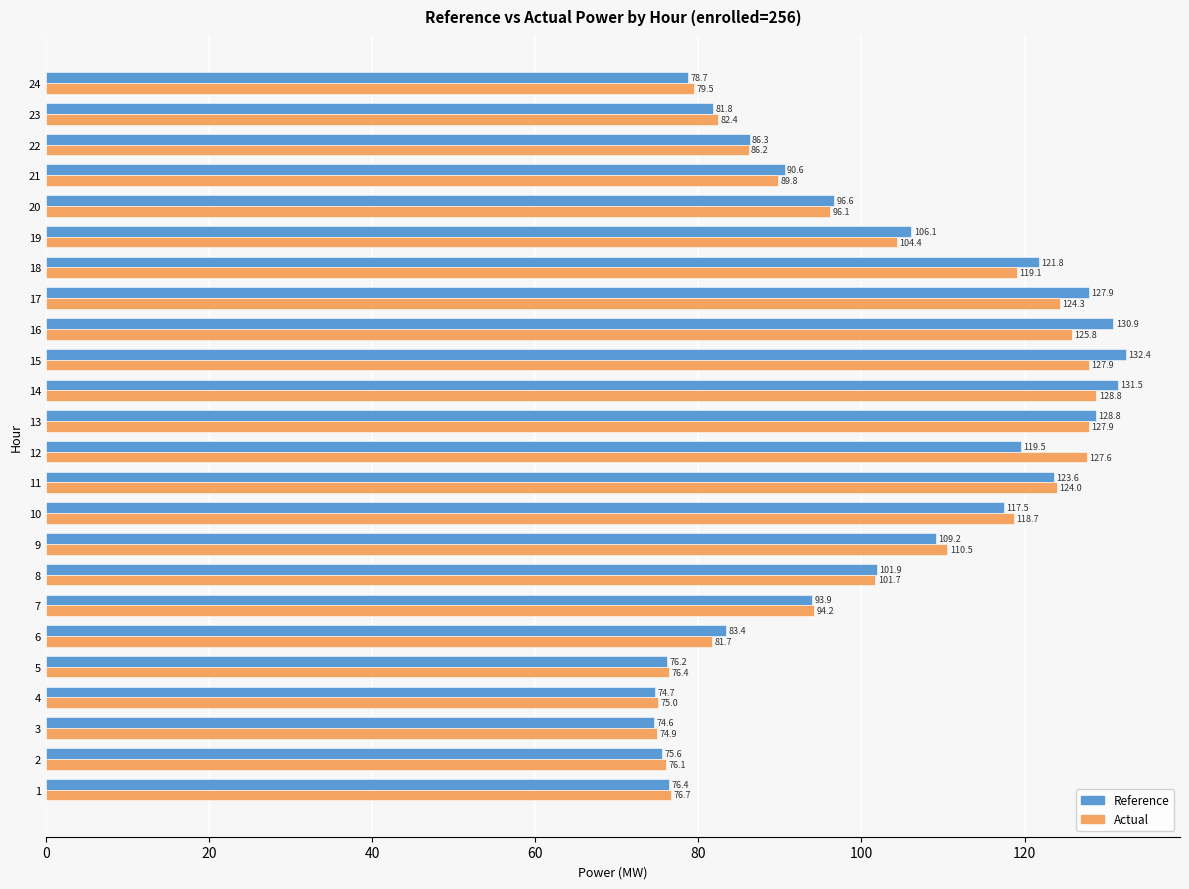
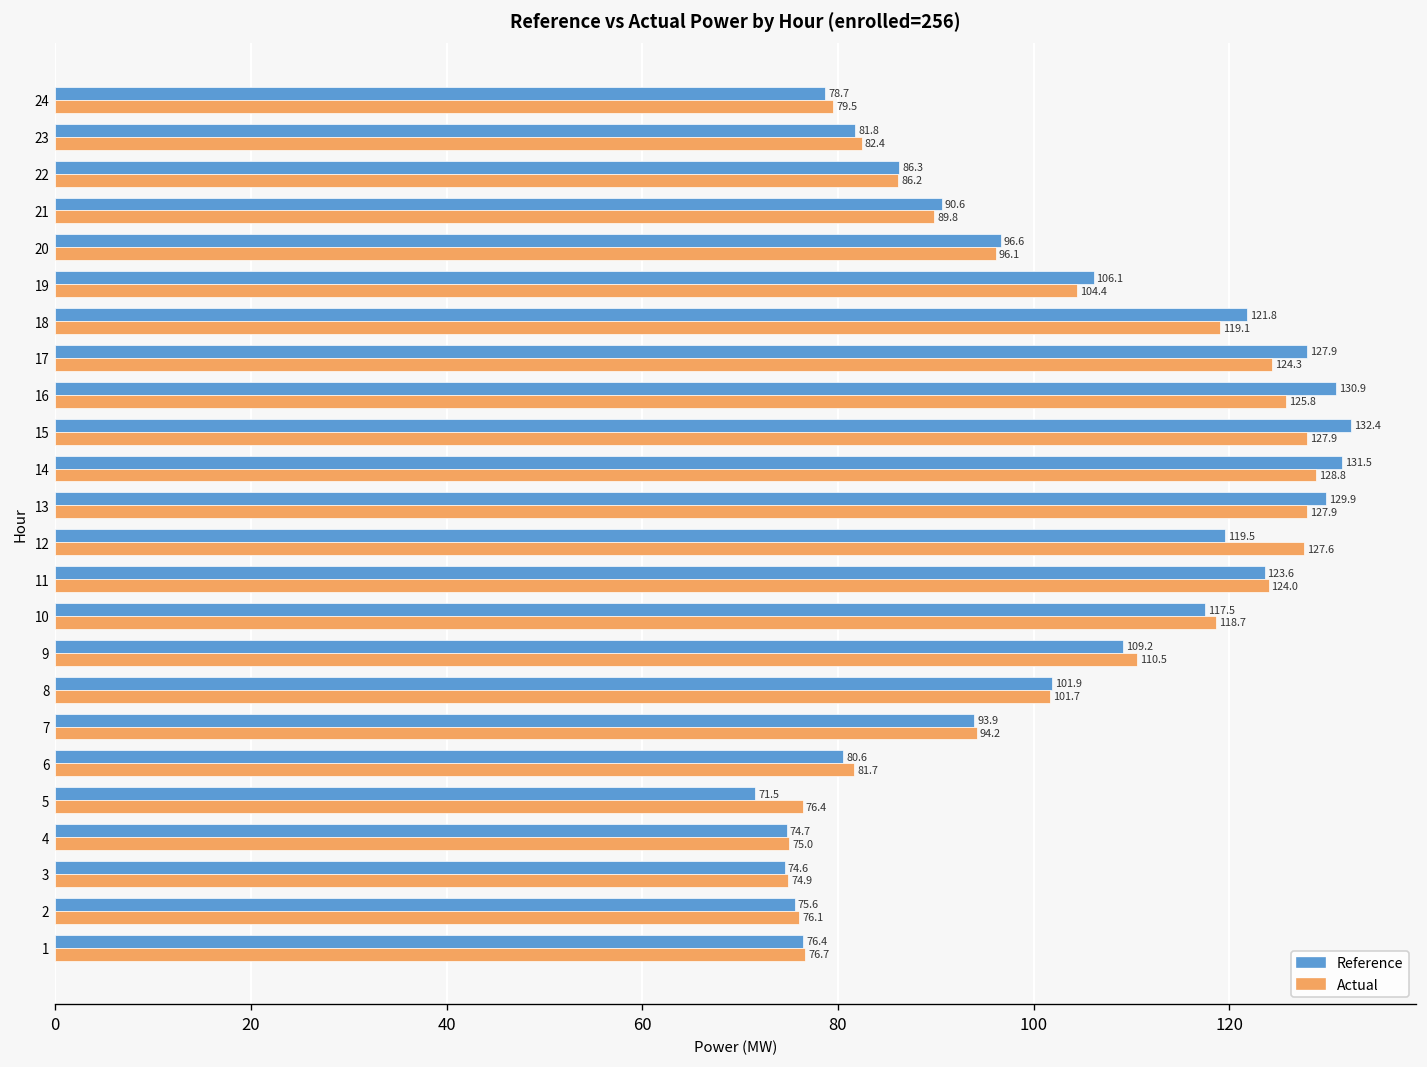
  {
    "Reference": {
      "24": 78.7,
      "23": 81.8,
      "22": 86.3,
      "21": 90.6,
      "20": 96.6,
      "19": 106.1,
      "18": 121.8,
      "17": 127.9,
      "16": 130.9,
      "15": 132.4,
      "14": 131.5,
-     "13": 128.8,
+     "13": 129.9,
      "12": 119.5,
      "11": 123.6,
      "10": 117.5,
      "9": 109.2,
      "8": 101.9,
      "7": 93.9,
-     "6": 83.4,
-     "5": 76.2,
+     "6": 80.6,
+     "5": 71.5,
      "4": 74.7,
      "3": 74.6,
      "2": 75.6,
      "1": 76.4
    },
    "Actual": {
      "24": 79.5,
      "23": 82.4,
      "22": 86.2,
      "21": 89.8,
      "20": 96.1,
      "19": 104.4,
      "18": 119.1,
      "17": 124.3,
      "16": 125.8,
      "15": 127.9,
      "14": 128.8,
      "13": 127.9,
      "12": 127.6,
      "11": 124.0,
      "10": 118.7,
      "9": 110.5,
      "8": 101.7,
      "7": 94.2,
      "6": 81.7,
      "5": 76.4,
      "4": 75.0,
      "3": 74.9,
      "2": 76.1,
      "1": 76.7
    }
  }
